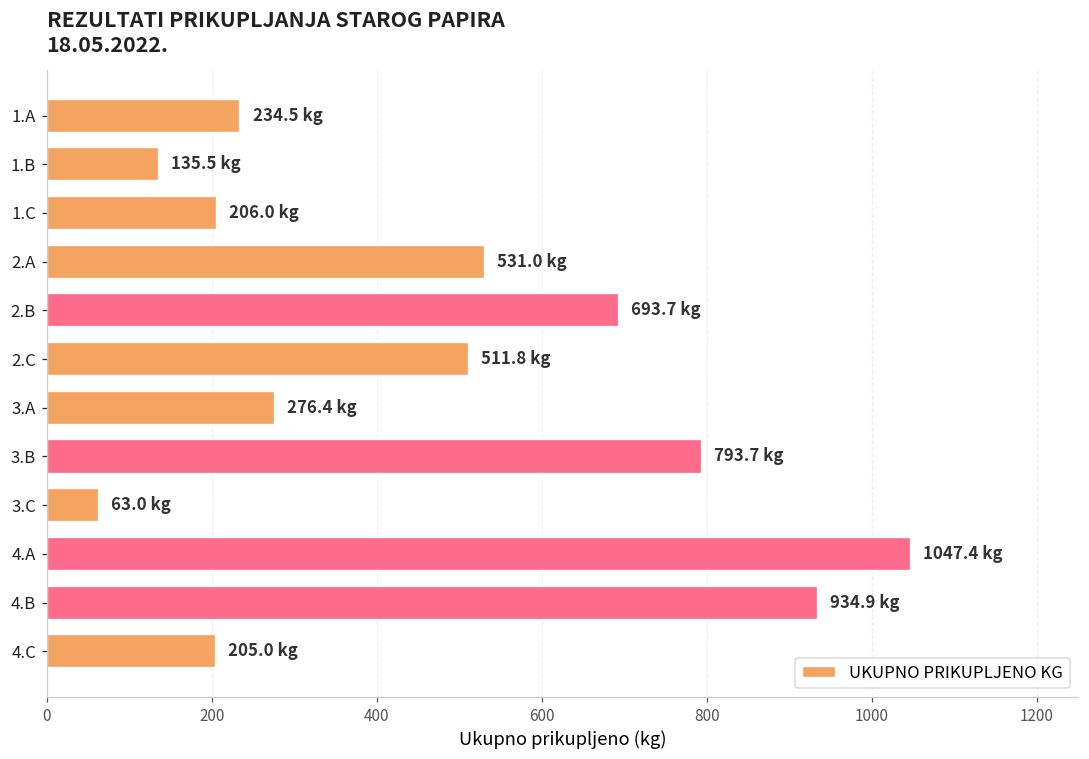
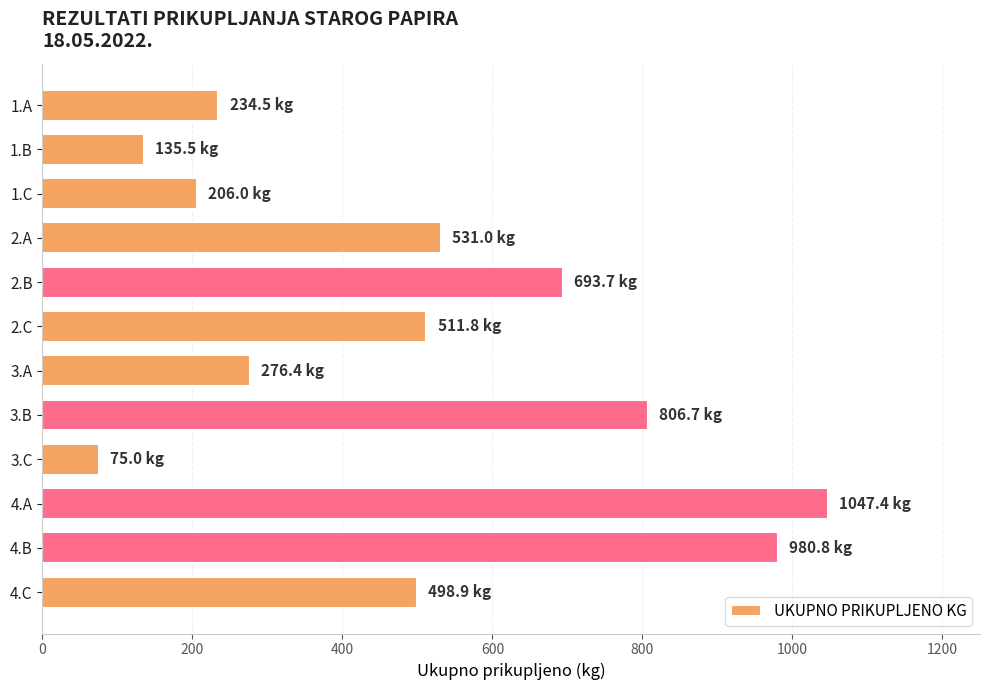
  {
    "1.A": 234.5,
    "1.B": 135.5,
    "1.C": 206.0,
    "2.A": 531.0,
    "2.B": 693.7,
    "2.C": 511.8,
    "3.A": 276.4,
-   "3.B": 793.7,
-   "3.C": 63.0,
+   "3.B": 806.7,
+   "3.C": 75.0,
    "4.A": 1047.4,
-   "4.B": 934.9,
-   "4.C": 205.0
+   "4.B": 980.8,
+   "4.C": 498.9
  }
